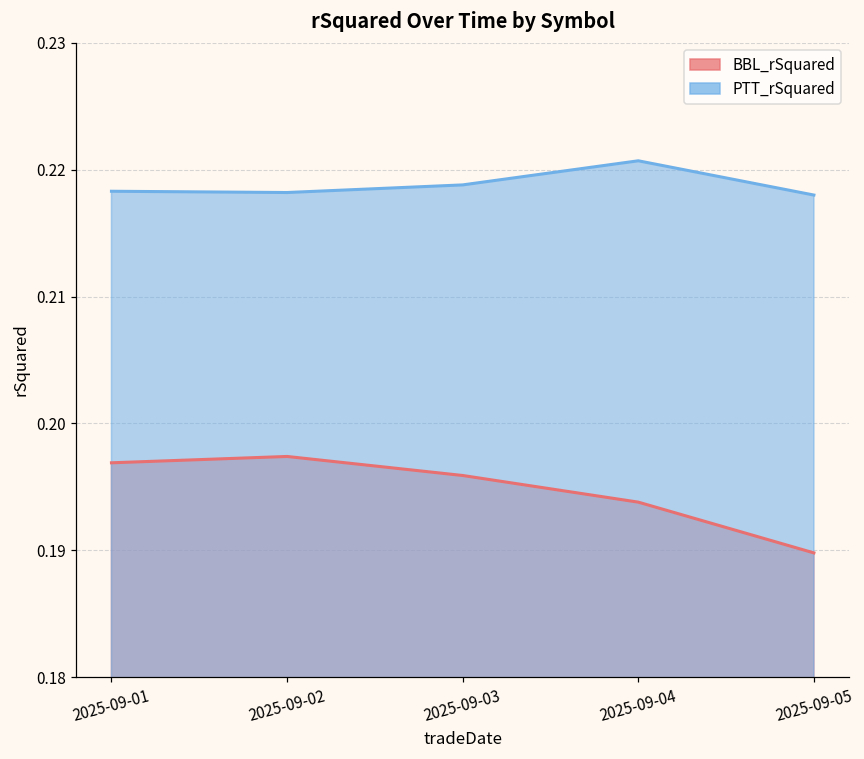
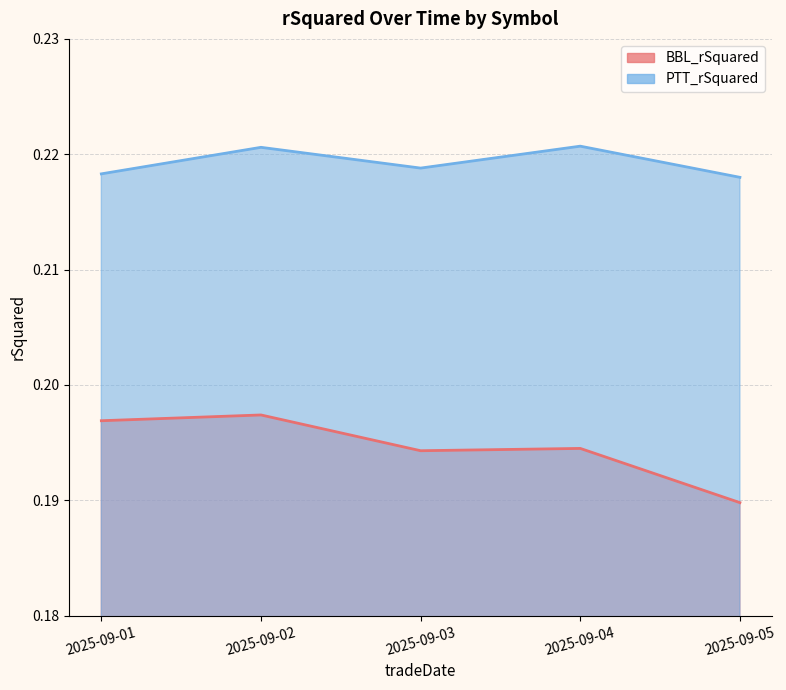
  {
    "BBL_rSquared": {
      "2025-09-01": 0.1969,
      "2025-09-02": 0.1974,
-     "2025-09-03": 0.1959,
-     "2025-09-04": 0.1938,
+     "2025-09-03": 0.1943,
+     "2025-09-04": 0.1945,
      "2025-09-05": 0.1898
    },
    "PTT_rSquared": {
      "2025-09-01": 0.2183,
-     "2025-09-02": 0.2182,
+     "2025-09-02": 0.2206,
      "2025-09-03": 0.2188,
      "2025-09-04": 0.2207,
      "2025-09-05": 0.2180
    }
  }
